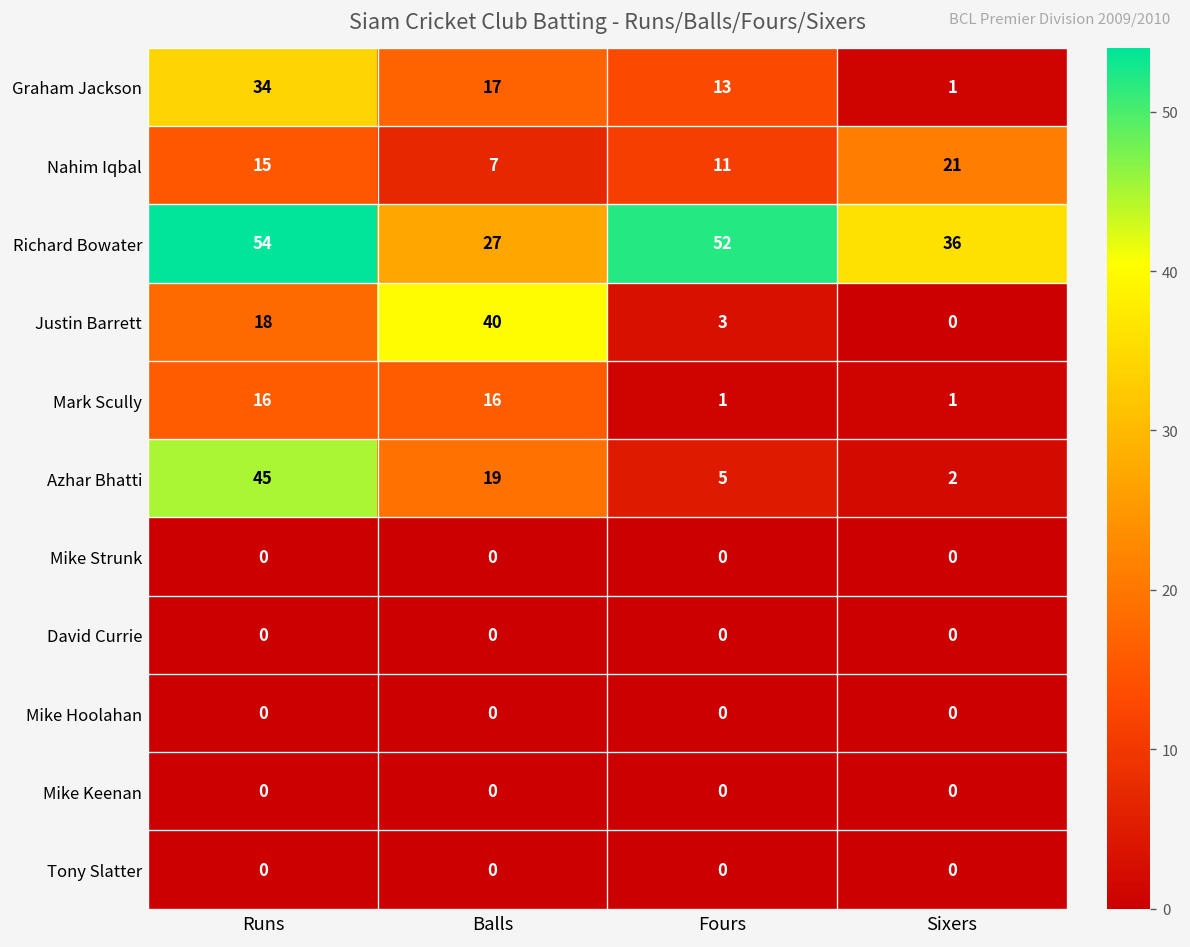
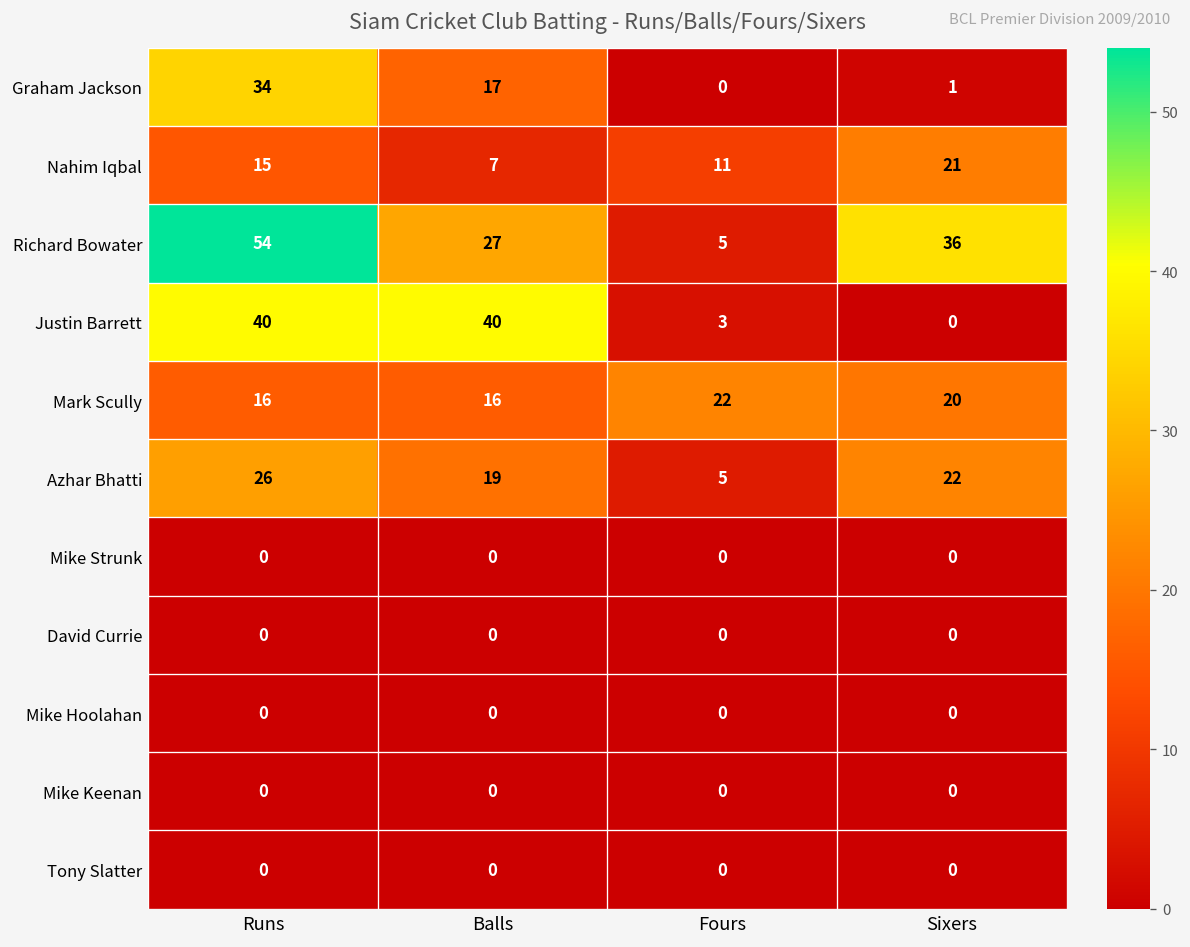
  {
    "Graham Jackson": {
      "Runs": 34,
      "Balls": 17,
-     "Fours": 13,
+     "Fours": 0,
      "Sixers": 1
    },
    "Nahim Iqbal": {
      "Runs": 15,
      "Balls": 7,
      "Fours": 11,
      "Sixers": 21
    },
    "Richard Bowater": {
      "Runs": 54,
      "Balls": 27,
-     "Fours": 52,
+     "Fours": 5,
      "Sixers": 36
    },
    "Justin Barrett": {
-     "Runs": 18,
+     "Runs": 40,
      "Balls": 40,
      "Fours": 3,
      "Sixers": 0
    },
    "Mark Scully": {
      "Runs": 16,
      "Balls": 16,
-     "Fours": 1,
-     "Sixers": 1
+     "Fours": 22,
+     "Sixers": 20
    },
    "Azhar Bhatti": {
-     "Runs": 45,
+     "Runs": 26,
      "Balls": 19,
      "Fours": 5,
-     "Sixers": 2
+     "Sixers": 22
    },
    "Mike Strunk": {
      "Runs": 0,
      "Balls": 0,
      "Fours": 0,
      "Sixers": 0
    },
    "David Currie": {
      "Runs": 0,
      "Balls": 0,
      "Fours": 0,
      "Sixers": 0
    },
    "Mike Hoolahan": {
      "Runs": 0,
      "Balls": 0,
      "Fours": 0,
      "Sixers": 0
    },
    "Mike Keenan": {
      "Runs": 0,
      "Balls": 0,
      "Fours": 0,
      "Sixers": 0
    },
    "Tony Slatter": {
      "Runs": 0,
      "Balls": 0,
      "Fours": 0,
      "Sixers": 0
    }
  }
